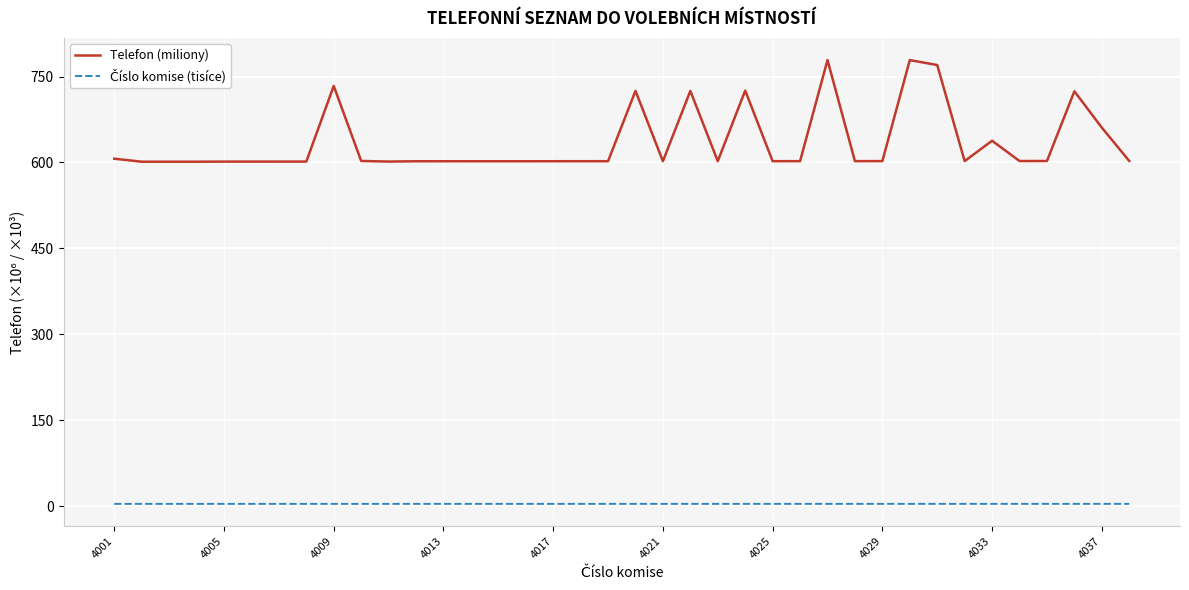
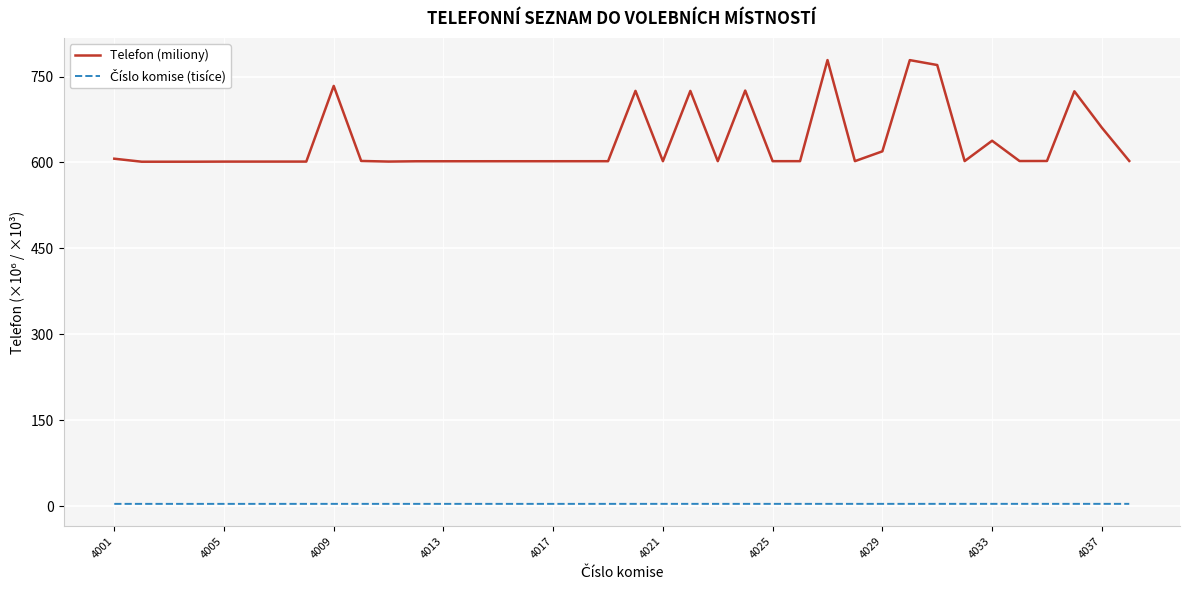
  {
    "Telefon (miliony)": {
      "4001": 610,
      "4005": 600,
      "4009": 730,
      "4013": 600,
      "4017": 600,
      "4021": 600,
      "4025": 600,
-     "4029": 600,
+     "4029": 620,
      "4033": 640,
      "4037": 660
    },
    "Číslo komise (tisíce)": {
      "4001": 0,
      "4005": 0,
      "4009": 0,
      "4013": 0,
      "4017": 0,
      "4021": 0,
      "4025": 0,
      "4029": 0,
      "4033": 0,
      "4037": 0
    }
  }
